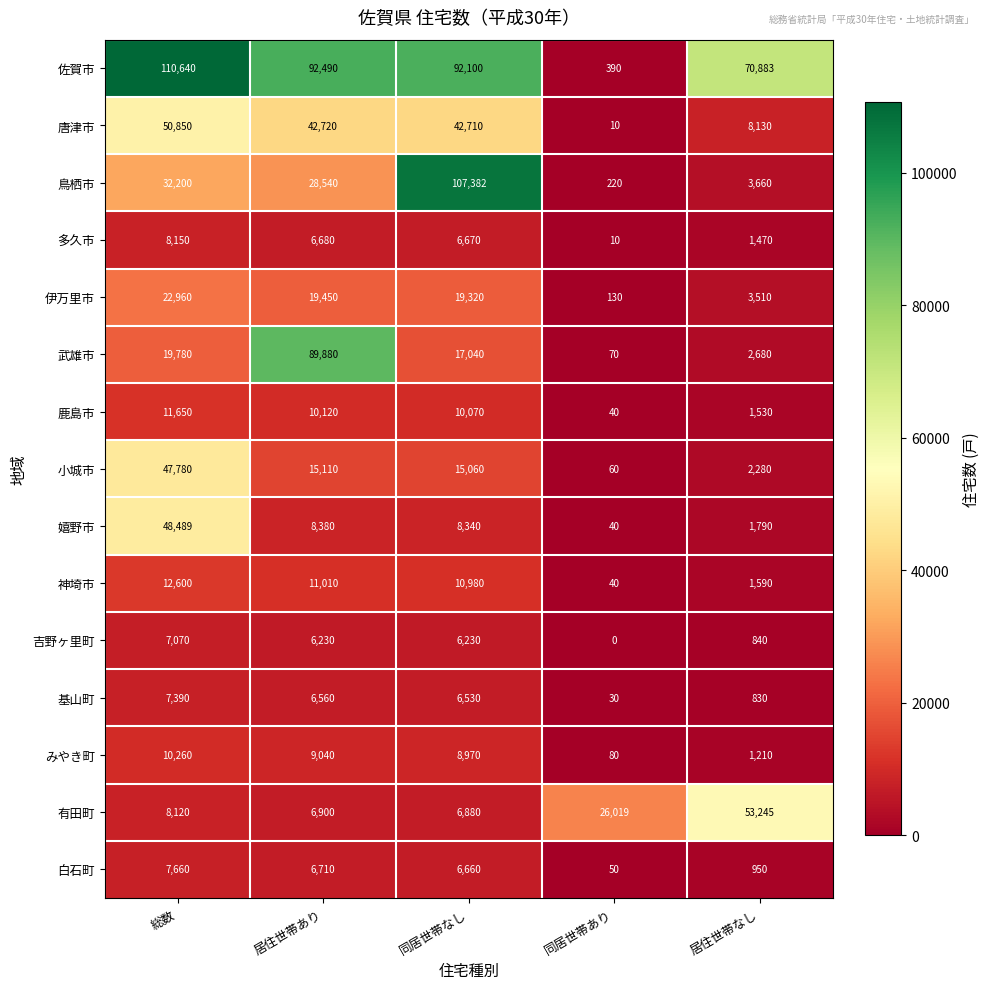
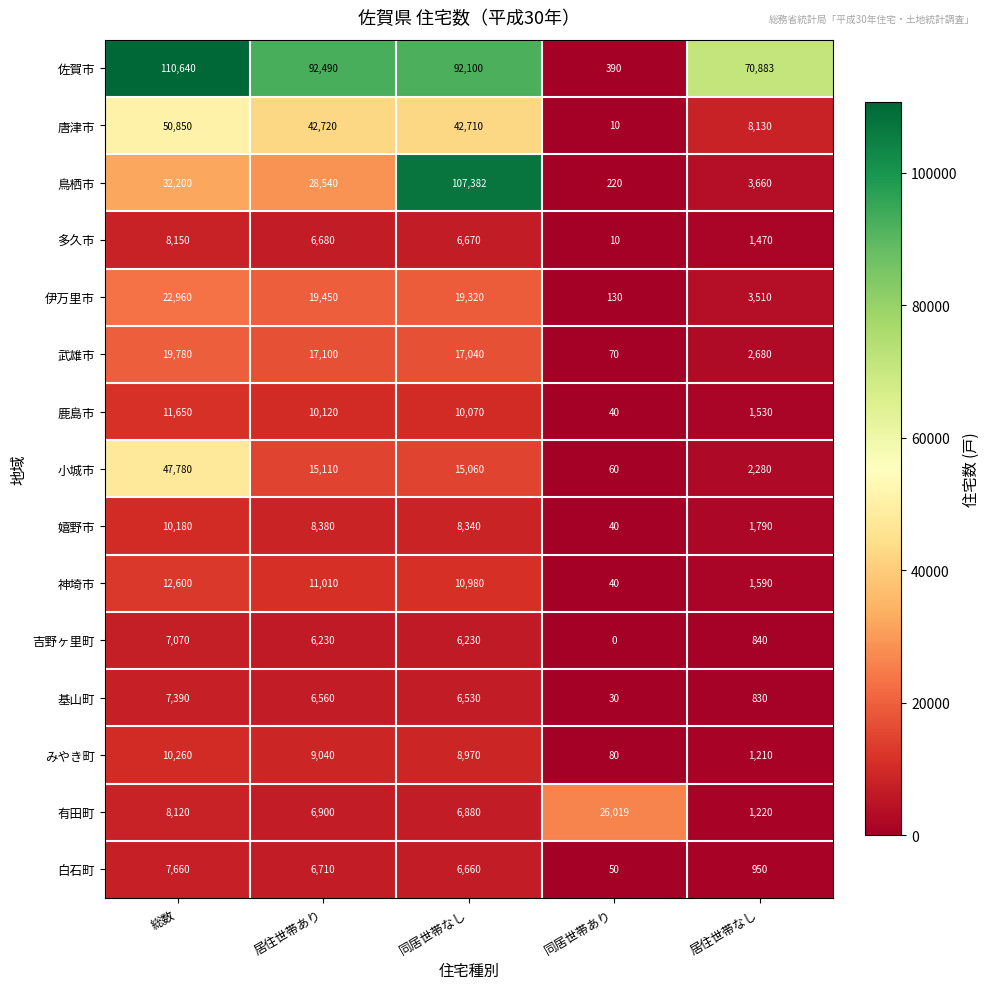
  {
    "佐賀市": {
      "総数": "110,640",
      "居住世帯あり": "92,490",
      "同居世帯なし": "92,100",
      "同居世帯あり": "390",
      "居住世帯なし": "70,883"
    },
    "唐津市": {
      "総数": "50,850",
      "居住世帯あり": "42,720",
      "同居世帯なし": "42,710",
      "同居世帯あり": "10",
      "居住世帯なし": "8,130"
    },
    "鳥栖市": {
      "総数": "32,200",
      "居住世帯あり": "28,540",
      "同居世帯なし": "107,382",
      "同居世帯あり": "220",
      "居住世帯なし": "3,660"
    },
    "多久市": {
      "総数": "8,150",
      "居住世帯あり": "6,680",
      "同居世帯なし": "6,670",
      "同居世帯あり": "10",
      "居住世帯なし": "1,470"
    },
    "伊万里市": {
      "総数": "22,960",
      "居住世帯あり": "19,450",
      "同居世帯なし": "19,320",
      "同居世帯あり": "130",
      "居住世帯なし": "3,510"
    },
    "武雄市": {
      "総数": "19,780",
-     "居住世帯あり": "89,880",
+     "居住世帯あり": "17,100",
      "同居世帯なし": "17,040",
      "同居世帯あり": "70",
      "居住世帯なし": "2,680"
    },
    "鹿島市": {
      "総数": "11,650",
      "居住世帯あり": "10,120",
      "同居世帯なし": "10,070",
      "同居世帯あり": "40",
      "居住世帯なし": "1,530"
    },
    "小城市": {
      "総数": "47,780",
      "居住世帯あり": "15,110",
      "同居世帯なし": "15,060",
      "同居世帯あり": "60",
      "居住世帯なし": "2,280"
    },
    "嬉野市": {
-     "総数": "48,489",
+     "総数": "10,180",
      "居住世帯あり": "8,380",
      "同居世帯なし": "8,340",
      "同居世帯あり": "40",
      "居住世帯なし": "1,790"
    },
    "神埼市": {
      "総数": "12,600",
      "居住世帯あり": "11,010",
      "同居世帯なし": "10,980",
      "同居世帯あり": "40",
      "居住世帯なし": "1,590"
    },
    "吉野ヶ里町": {
      "総数": "7,070",
      "居住世帯あり": "6,230",
      "同居世帯なし": "6,230",
      "同居世帯あり": "0",
      "居住世帯なし": "840"
    },
    "基山町": {
      "総数": "7,390",
      "居住世帯あり": "6,560",
      "同居世帯なし": "6,530",
      "同居世帯あり": "30",
      "居住世帯なし": "830"
    },
    "みやき町": {
      "総数": "10,260",
      "居住世帯あり": "9,040",
      "同居世帯なし": "8,970",
      "同居世帯あり": "80",
      "居住世帯なし": "1,210"
    },
    "有田町": {
      "総数": "8,120",
      "居住世帯あり": "6,900",
      "同居世帯なし": "6,880",
      "同居世帯あり": "26,019",
-     "居住世帯なし": "53,245"
+     "居住世帯なし": "1,220"
    },
    "白石町": {
      "総数": "7,660",
      "居住世帯あり": "6,710",
      "同居世帯なし": "6,660",
      "同居世帯あり": "50",
      "居住世帯なし": "950"
    }
  }
